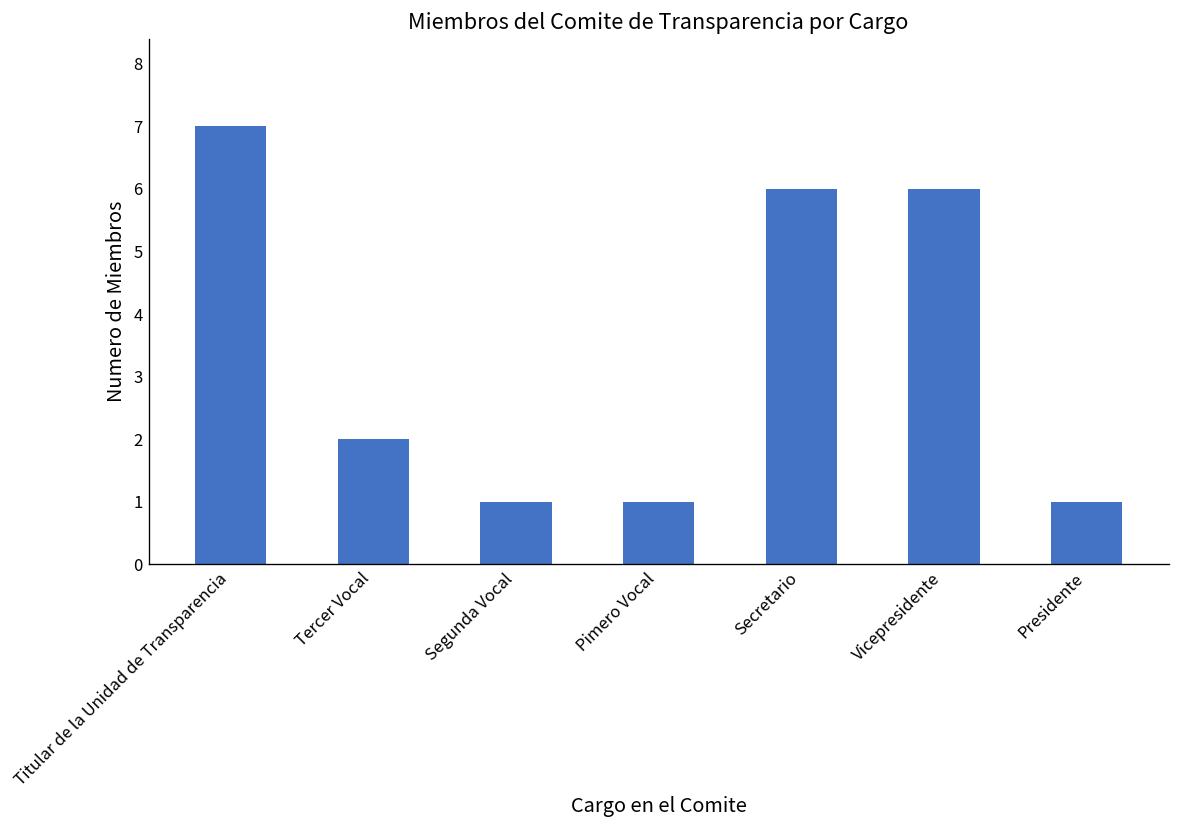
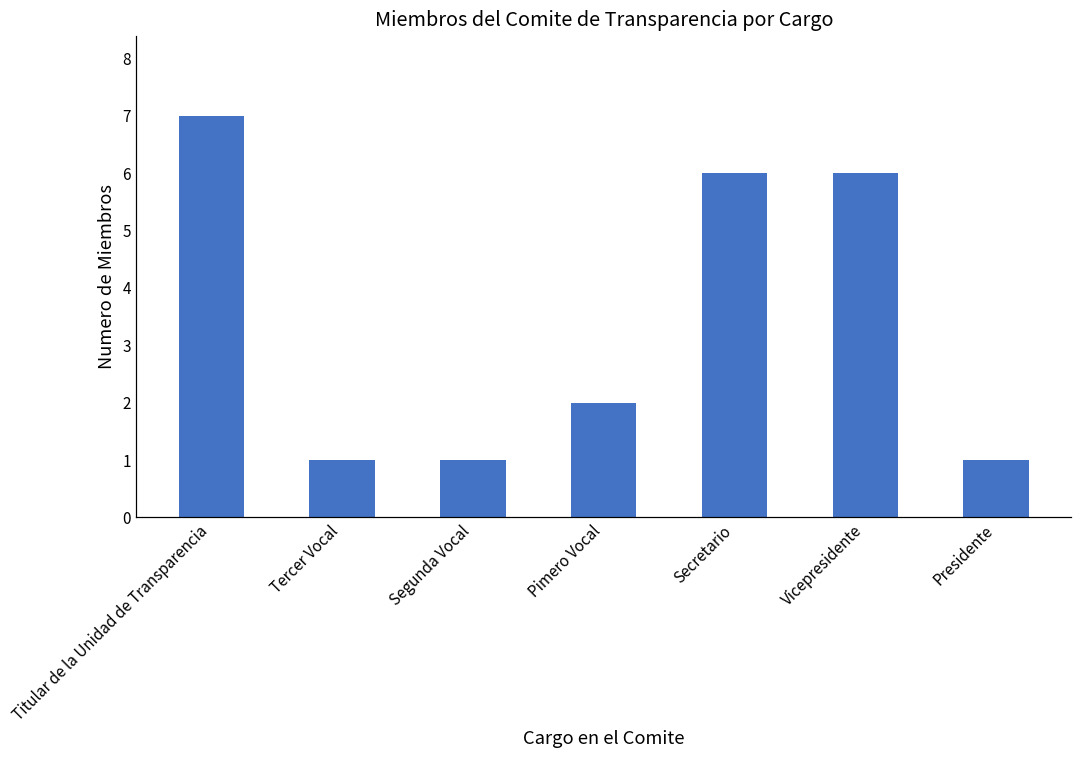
  {
    "Titular de la Unidad de Transparencia": 7,
-   "Tercer Vocal": 2,
+   "Tercer Vocal": 1,
    "Segunda Vocal": 1,
-   "Pimero Vocal": 1,
+   "Pimero Vocal": 2,
    "Secretario": 6,
    "Vicepresidente": 6,
    "Presidente": 1
  }
